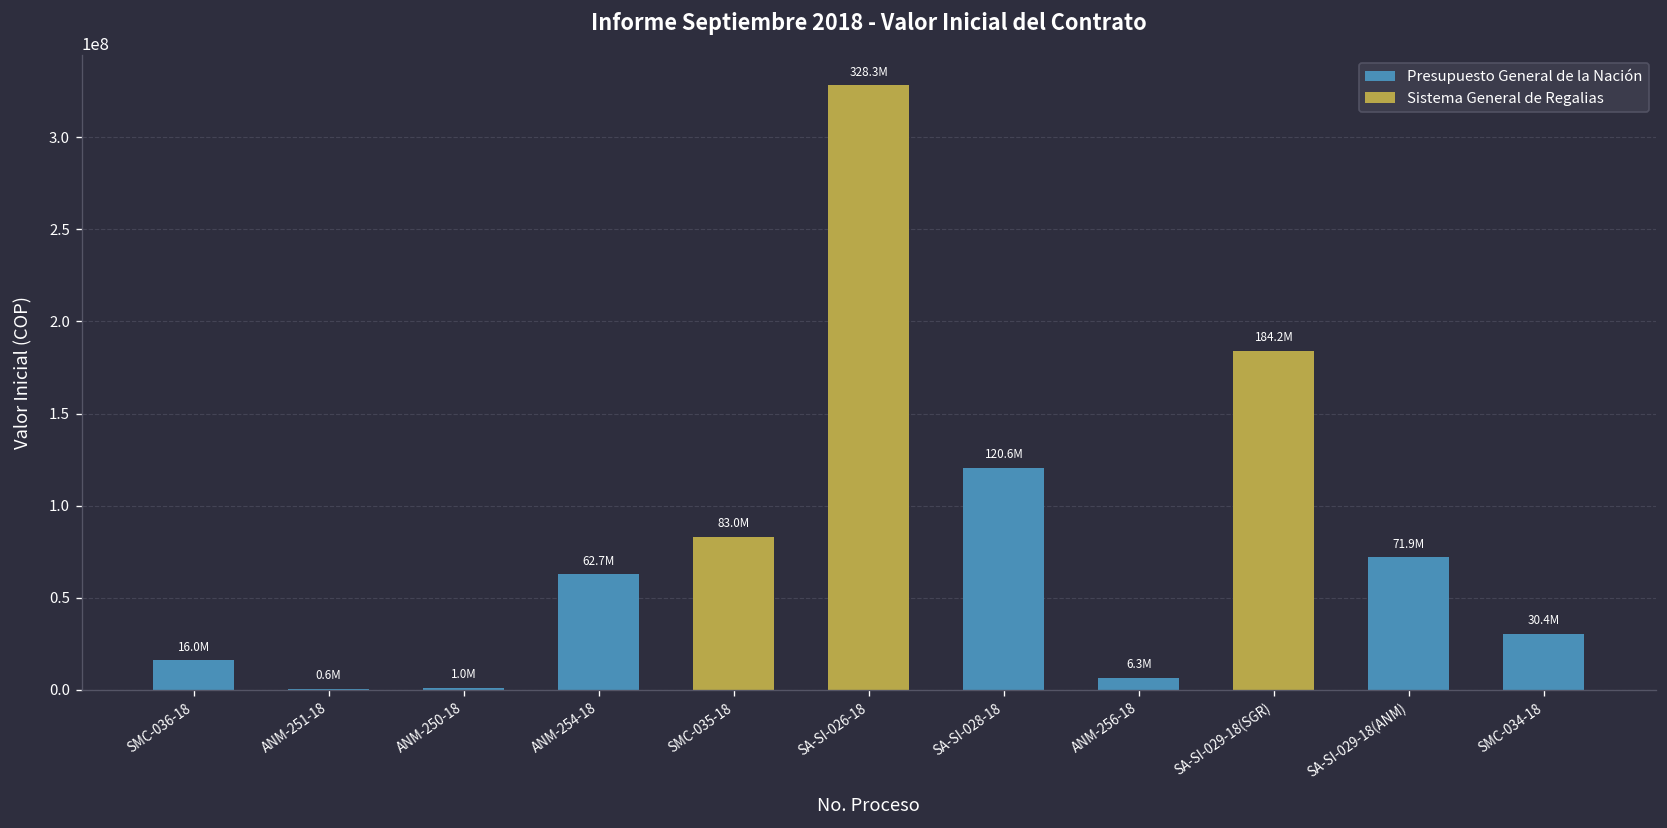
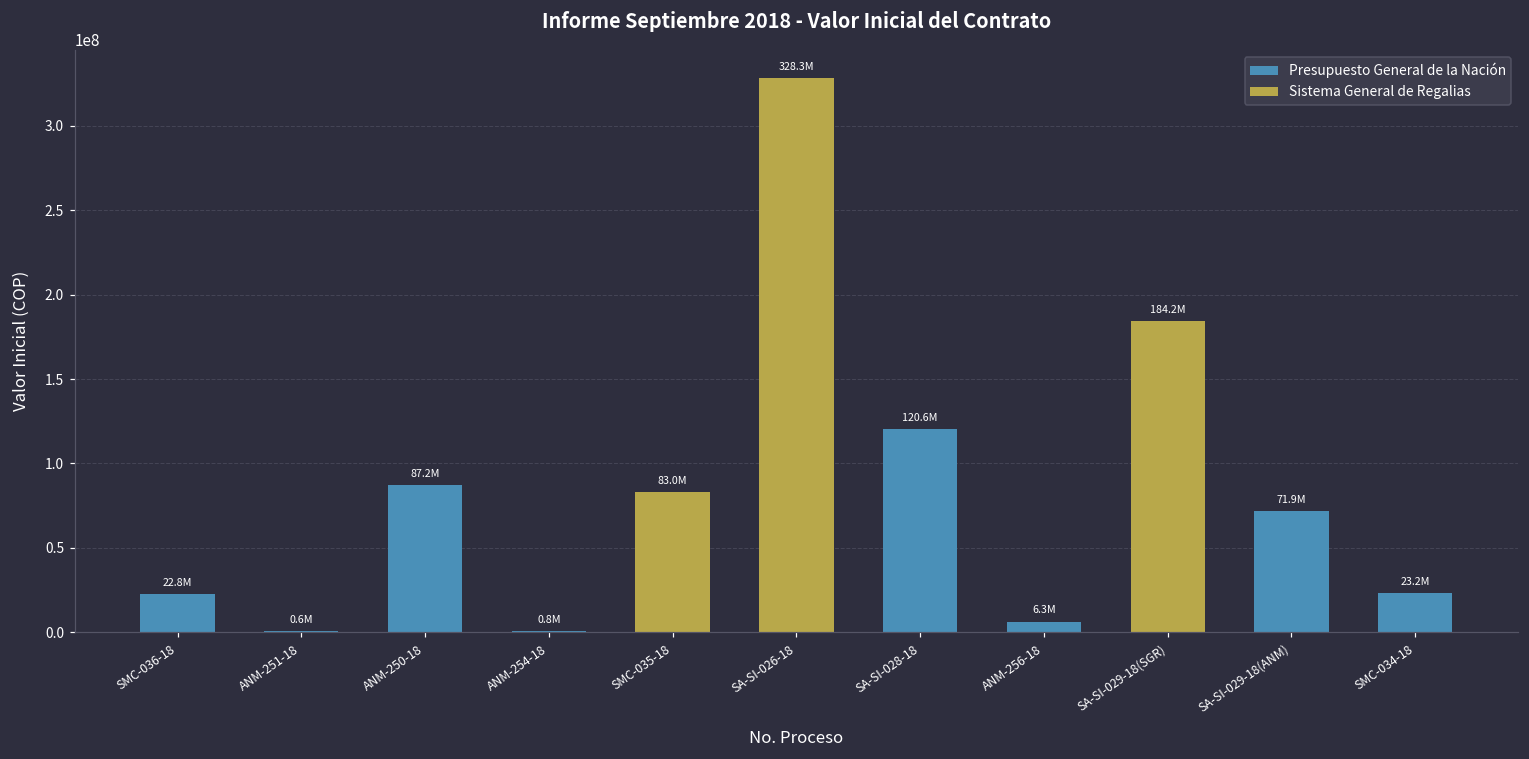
  {
    "Presupuesto General de la Nación": {
-     "SMC-036-18": "16.0M",
+     "SMC-036-18": "22.8M",
      "ANM-251-18": "0.6M",
-     "ANM-250-18": "1.0M",
-     "ANM-254-18": "62.7M",
+     "ANM-250-18": "87.2M",
+     "ANM-254-18": "0.8M",
      "SA-SI-028-18": "120.6M",
      "ANM-256-18": "6.3M",
      "SA-SI-029-18(ANM)": "71.9M",
-     "SMC-034-18": "30.4M"
+     "SMC-034-18": "23.2M"
    },
    "Sistema General de Regalias": {
      "SMC-035-18": "83.0M",
      "SA-SI-026-18": "328.3M",
      "SA-SI-029-18(SGR)": "184.2M"
    }
  }
